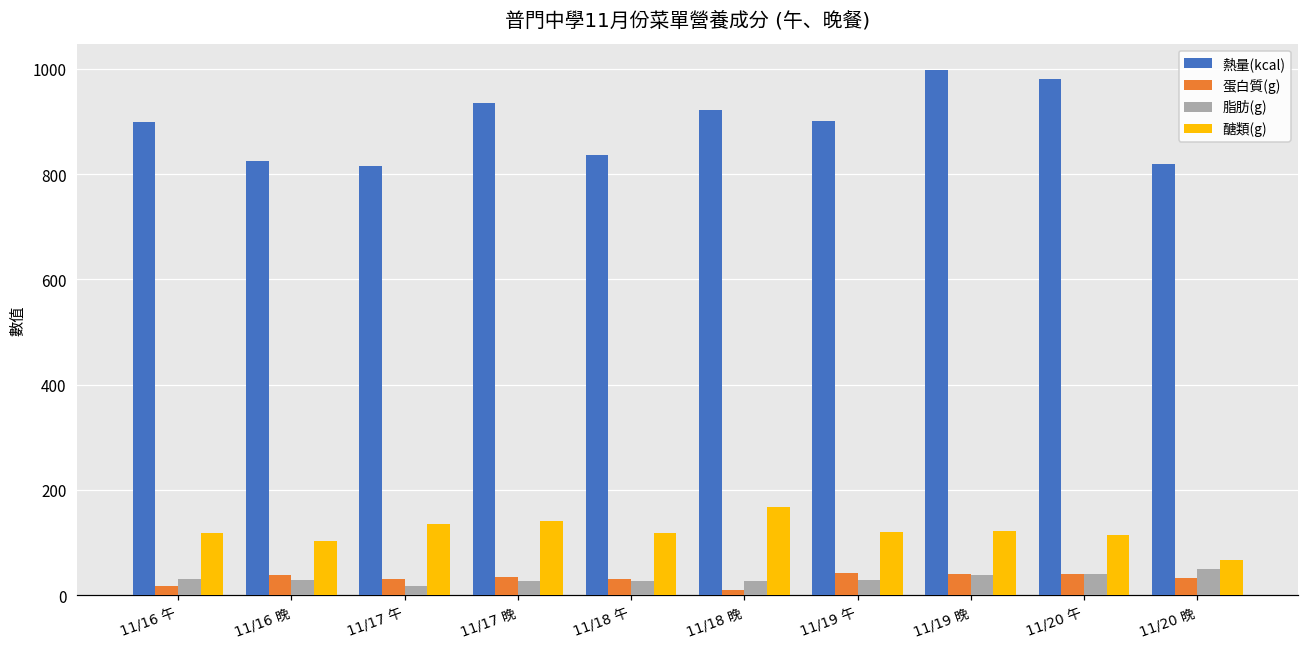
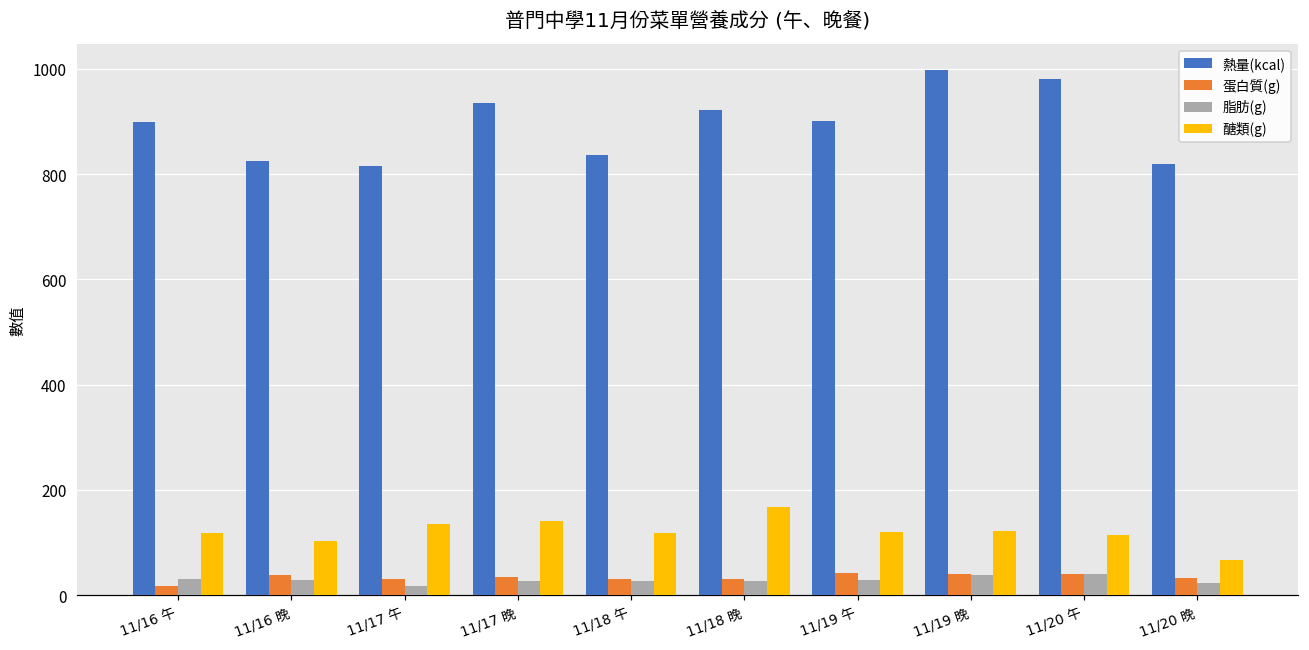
  {
    "熱量(kcal)": {
      "11/16 午": 900,
      "11/16 晚": 820,
      "11/17 午": 820,
      "11/17 晚": 940,
      "11/18 午": 840,
      "11/18 晚": 920,
      "11/19 午": 900,
      "11/19 晚": 1000,
      "11/20 午": 980,
      "11/20 晚": 820
    },
    "蛋白質(g)": {
      "11/16 午": 20,
      "11/16 晚": 40,
      "11/17 午": 30,
      "11/17 晚": 30,
      "11/18 午": 30,
-     "11/18 晚": 10,
+     "11/18 晚": 30,
      "11/19 午": 40,
      "11/19 晚": 40,
      "11/20 午": 40,
      "11/20 晚": 30
    },
    "脂肪(g)": {
      "11/16 午": 30,
      "11/16 晚": 30,
      "11/17 午": 20,
      "11/17 晚": 30,
      "11/18 午": 30,
      "11/18 晚": 30,
      "11/19 午": 30,
      "11/19 晚": 40,
      "11/20 午": 40,
-     "11/20 晚": 50
+     "11/20 晚": 20
    },
    "醣類(g)": {
      "11/16 午": 120,
      "11/16 晚": 100,
      "11/17 午": 140,
      "11/17 晚": 140,
      "11/18 午": 120,
      "11/18 晚": 170,
      "11/19 午": 120,
      "11/19 晚": 120,
      "11/20 午": 110,
      "11/20 晚": 70
    }
  }
